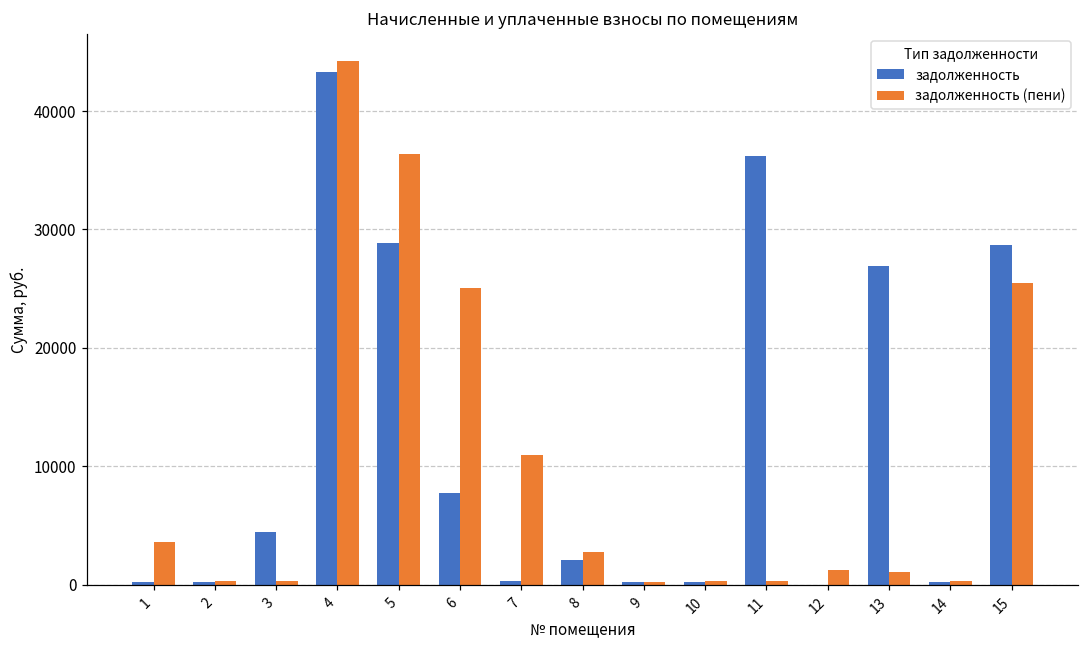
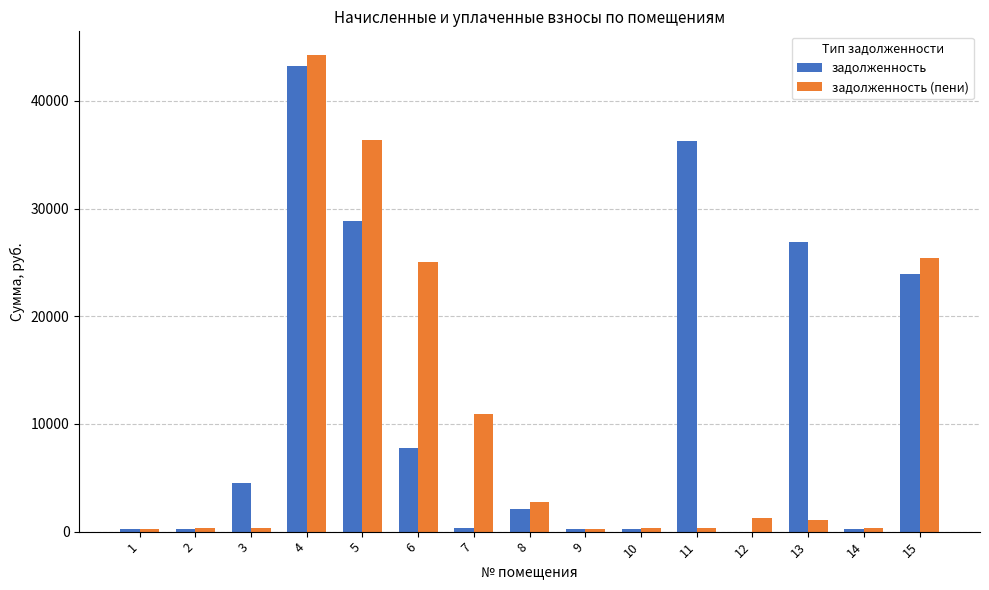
  {
    "задолженность": {
      "2": 300,
      "3": 4500,
      "4": 43300,
      "5": 28900,
      "6": 7800,
      "7": 300,
      "8": 2100,
      "10": 300,
      "11": 36200,
      "12": 0,
      "13": 26900,
      "14": 300,
-     "15": 28700
+     "15": 23900
    },
    "задолженность (пени)": {
-     "1": 3600,
+     "1": 200,
      "2": 300,
      "3": 300,
      "4": 44300,
      "5": 36400,
      "6": 25000,
      "7": 11000,
      "8": 2800,
      "10": 300,
      "11": 300,
      "12": 1200,
      "13": 1100,
      "14": 300,
      "15": 25400
    }
  }
